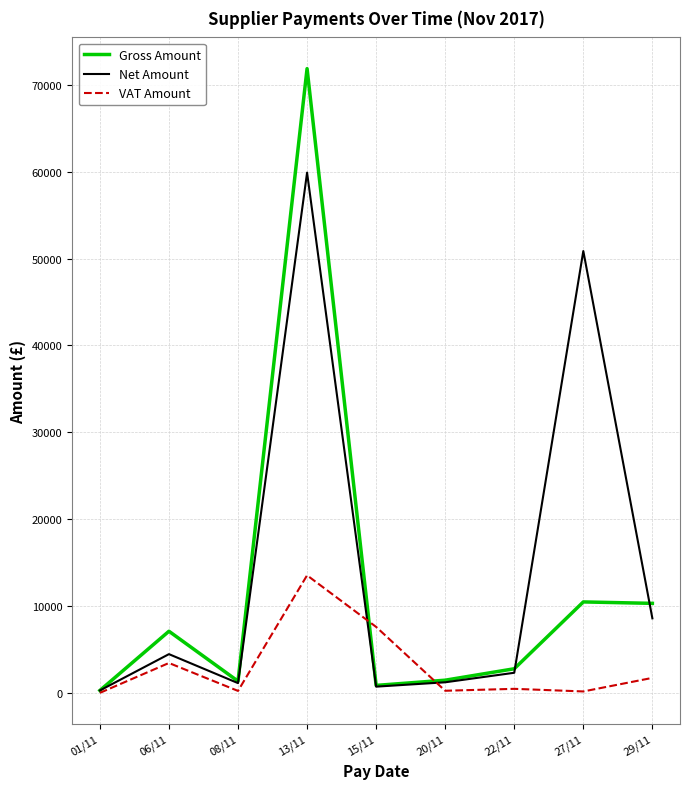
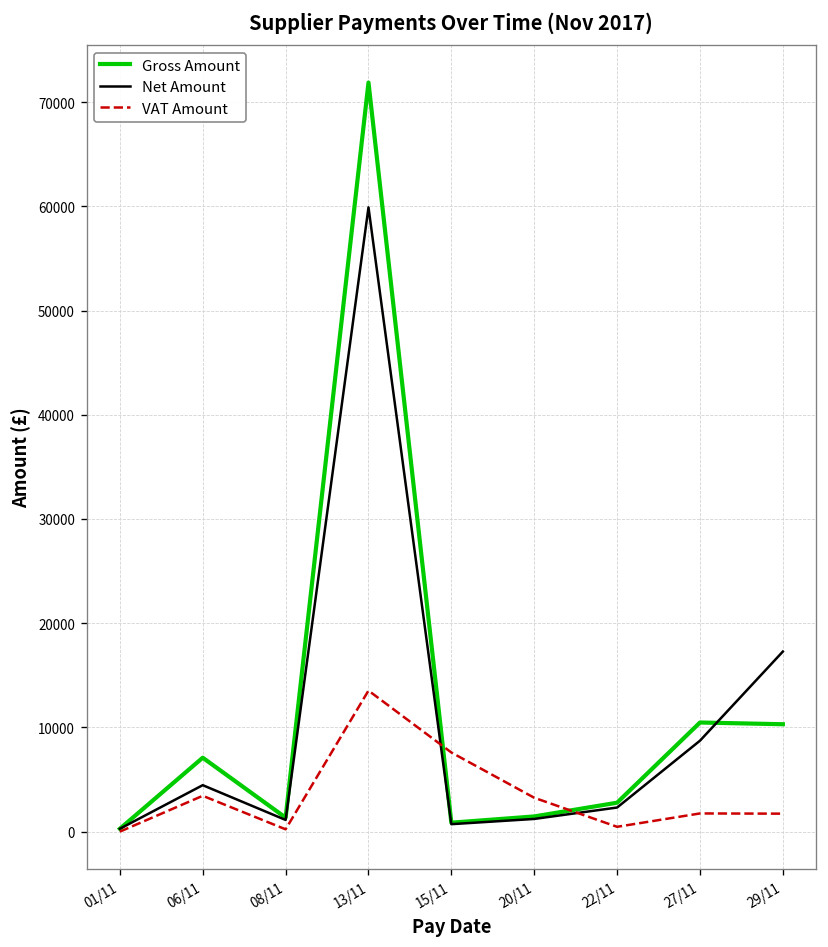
  {
    "Gross Amount": {
      "06/11": 7000,
      "13/11": 72000,
      "22/11": 3000,
      "27/11": 10000,
      "29/11": 10000
    },
    "Net Amount": {
      "06/11": 4000,
      "13/11": 60000,
      "22/11": 2000,
-     "27/11": 51000,
-     "29/11": 9000
+     "27/11": 9000,
+     "29/11": 17000
    },
    "VAT Amount": {
      "06/11": 3000,
      "08/11": 0,
      "13/11": 14000,
      "15/11": 8000,
-     "20/11": 0,
+     "20/11": 3000,
      "22/11": 0,
-     "27/11": 0,
+     "27/11": 2000,
      "29/11": 2000
    }
  }
